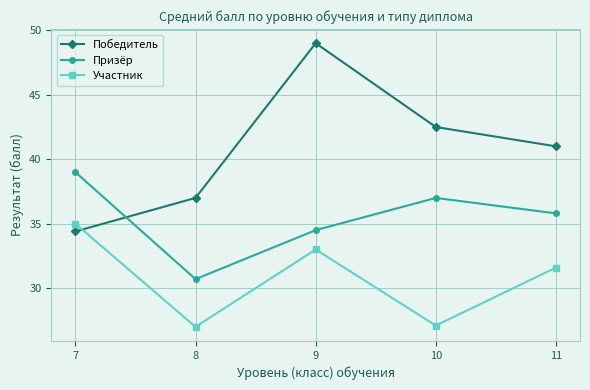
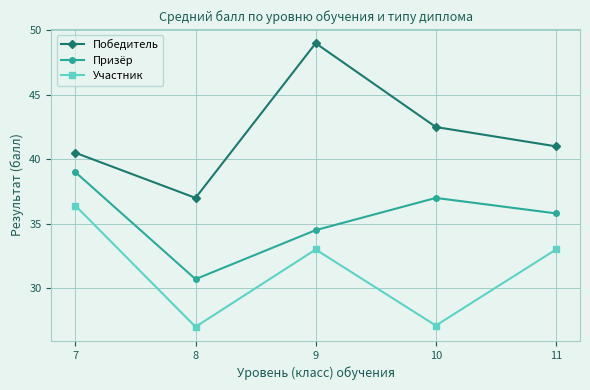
  {
    "Победитель": {
-     "7": 34.4,
+     "7": 40.5,
      "8": 37.0,
      "9": 49.0,
      "10": 42.5,
      "11": 41.0
    },
    "Призёр": {
      "7": 39.0,
      "8": 30.7,
      "9": 34.5,
      "10": 37.0,
      "11": 35.8
    },
    "Участник": {
-     "7": 35.0,
+     "7": 36.4,
      "8": 27.0,
      "9": 33.0,
      "10": 27.1,
-     "11": 31.6
+     "11": 33.0
    }
  }
